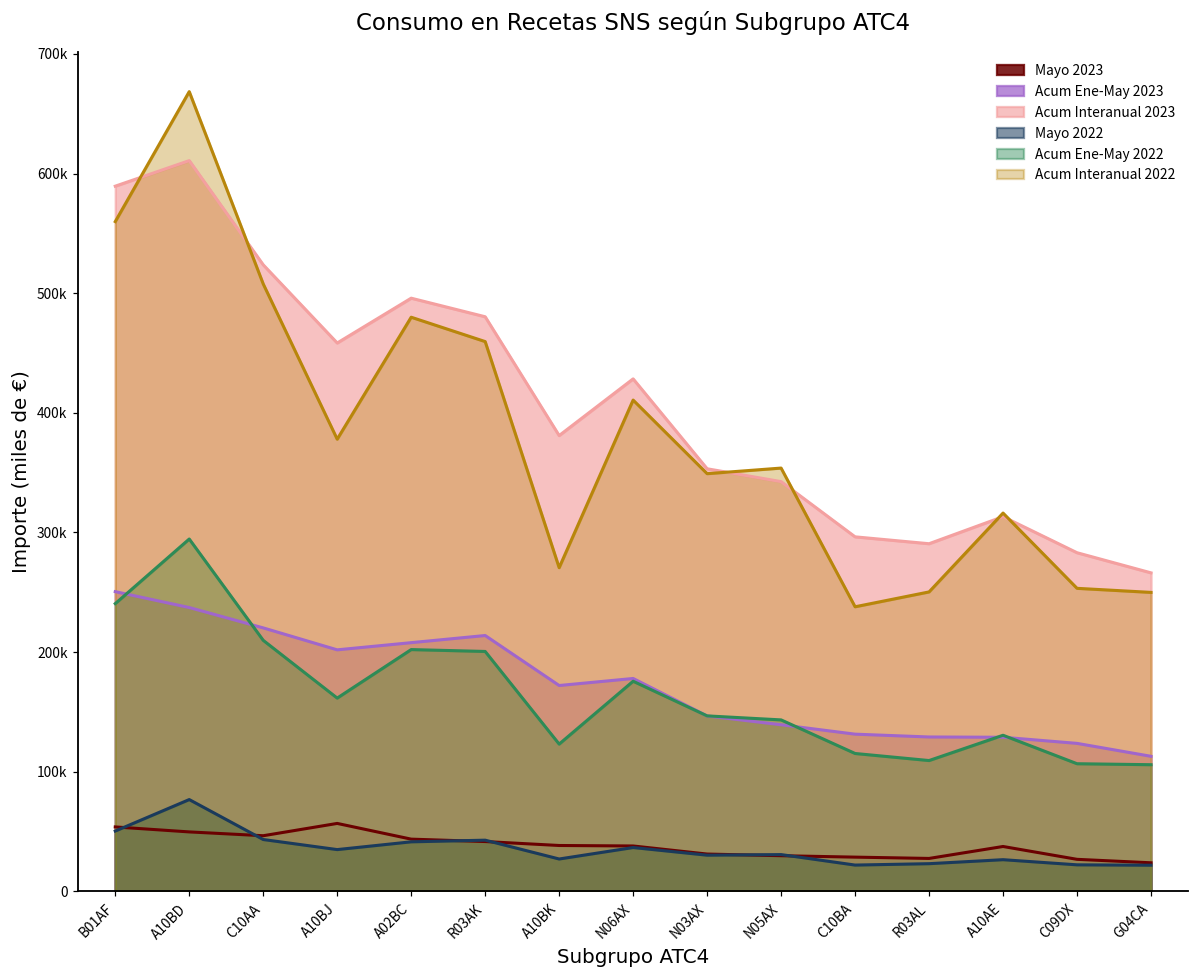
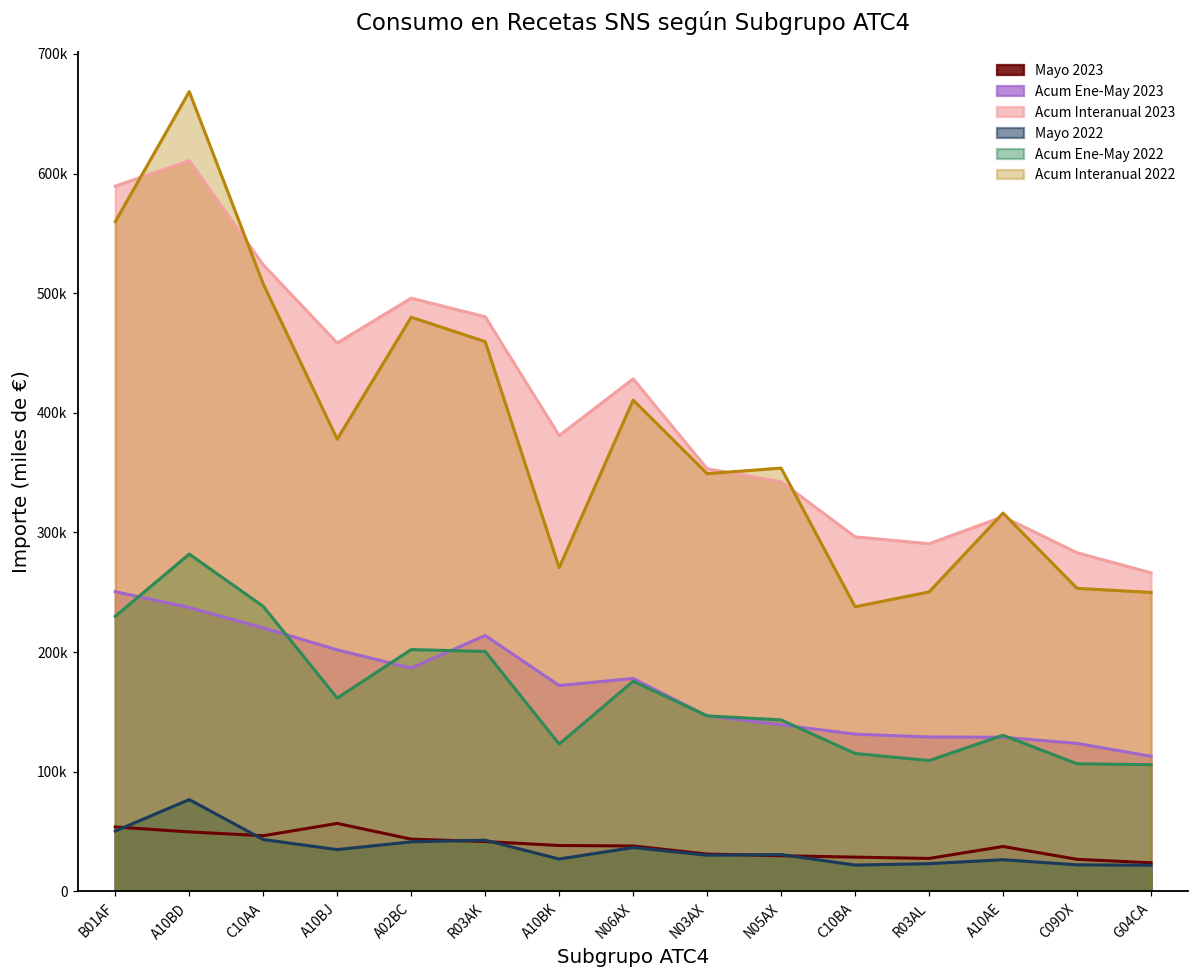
  {
    "Mayo 2023": {
      "B01AF": 54000,
      "A10BD": 50000,
      "C10AA": 46000,
      "A10BJ": 57000,
      "A10BK": 38000,
      "C10BA": 29000,
      "R03AL": 28000,
      "A10AE": 37000,
      "C09DX": 27000
    },
    "Acum Ene-May 2023": {
      "B01AF": 251000,
      "A10BD": 237000,
      "C10AA": 220000,
      "A10BJ": 202000,
-     "A02BC": 208000,
+     "A02BC": 187000,
      "R03AK": 214000,
      "A10BK": 172000,
      "N05AX": 139000,
      "C10BA": 131000,
      "R03AL": 129000,
      "C09DX": 124000,
      "G04CA": 113000
    },
    "Mayo 2022": {
      "B01AF": 50000,
      "A10BD": 77000,
      "C10AA": 43000,
      "A10BJ": 35000,
      "A10BK": 27000,
      "C10BA": 22000,
      "R03AL": 23000,
      "A10AE": 26000,
      "C09DX": 22000
    },
    "Acum Ene-May 2022": {
-     "B01AF": 240000,
-     "A10BD": 295000,
-     "C10AA": 210000,
+     "B01AF": 230000,
+     "A10BD": 282000,
+     "C10AA": 238000,
      "A10BJ": 162000,
      "A02BC": 202000,
      "R03AK": 201000,
      "A10BK": 123000,
      "N05AX": 143000,
      "C10BA": 115000,
      "R03AL": 109000,
      "C09DX": 107000,
      "G04CA": 106000
    }
  }
